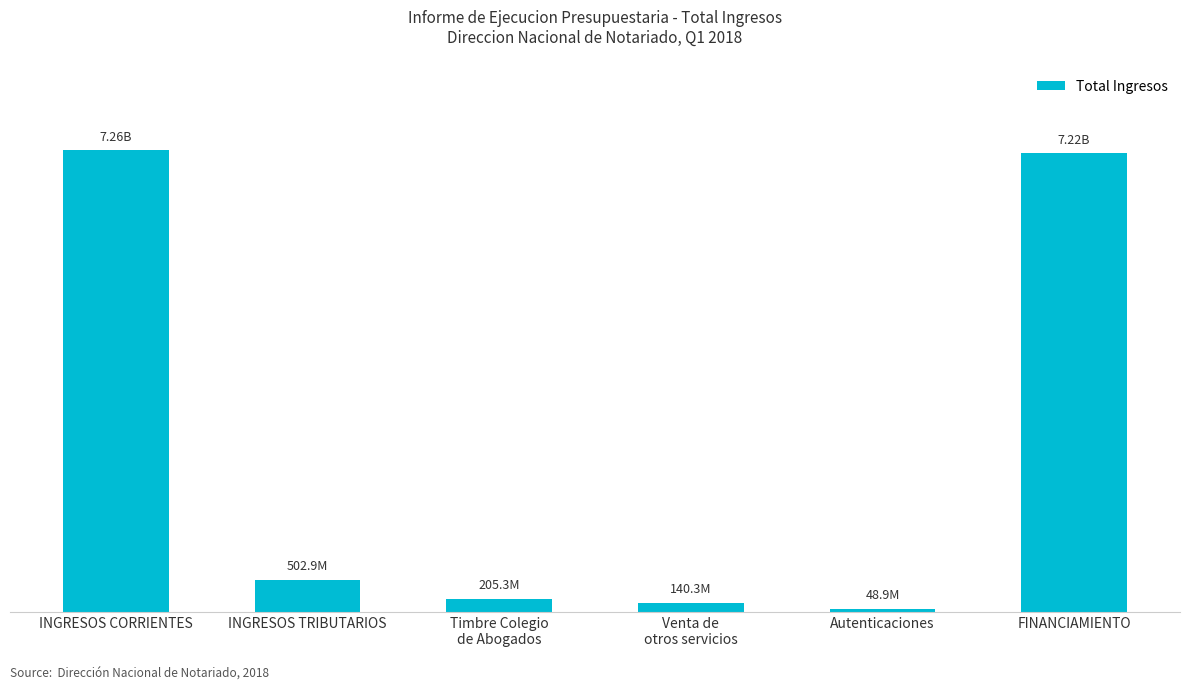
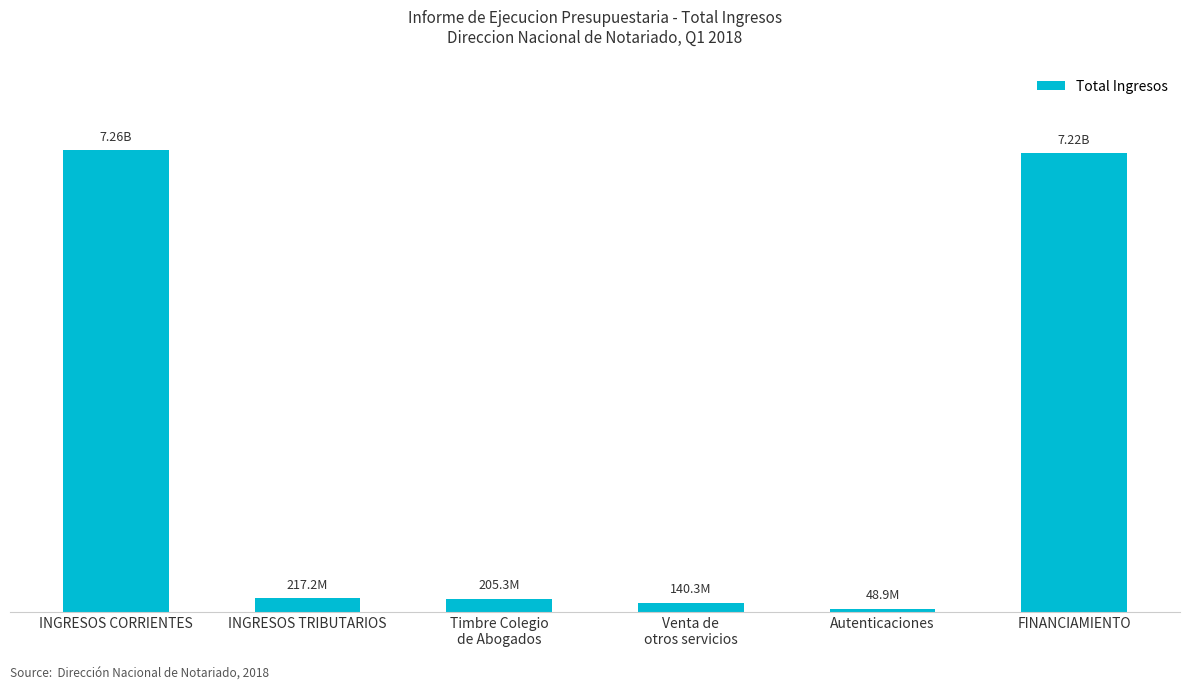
  {
    "INGRESOS CORRIENTES": "7.26B",
-   "INGRESOS TRIBUTARIOS": "502.9M",
+   "INGRESOS TRIBUTARIOS": "217.2M",
    "Timbre Colegio de Abogados": "205.3M",
    "Venta de otros servicios": "140.3M",
    "Autenticaciones": "48.9M",
    "FINANCIAMIENTO": "7.22B"
  }
